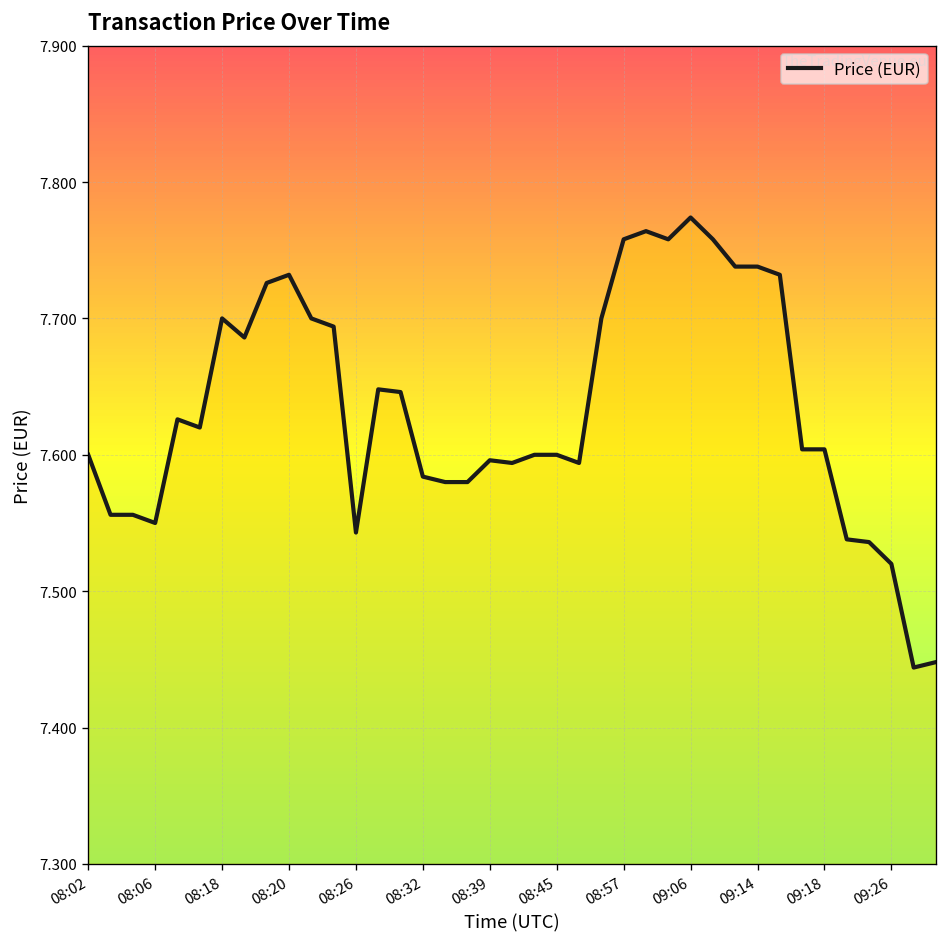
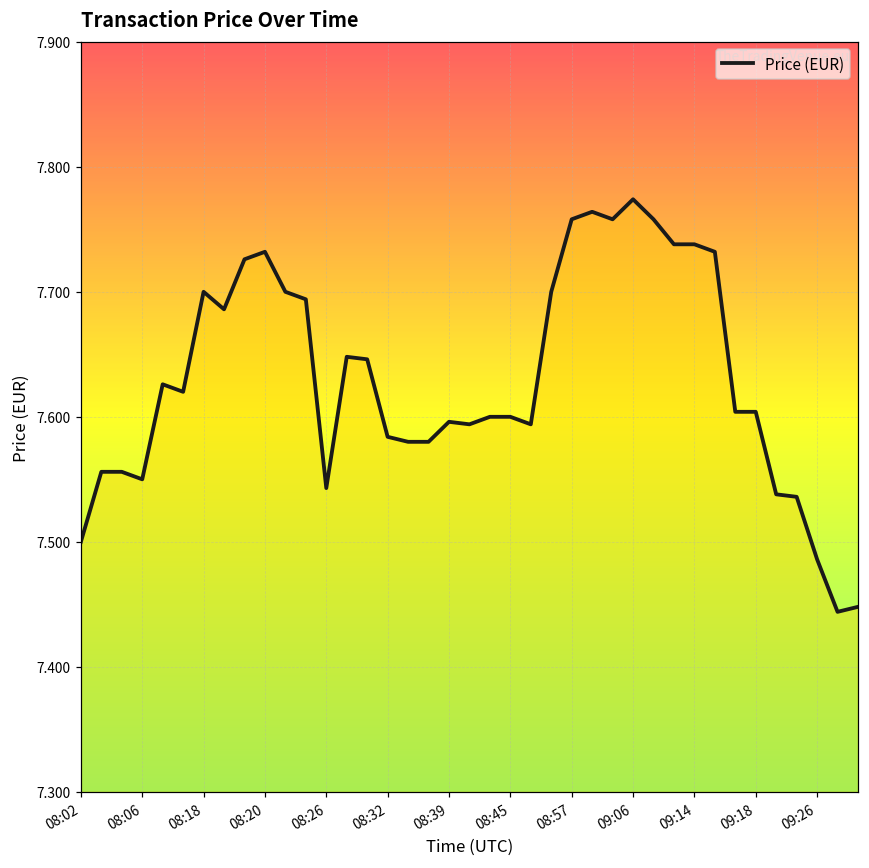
  {
-   "08:02": 7.6,
+   "08:02": 7.5,
    "08:06": 7.550,
    "08:26": 7.543,
    "08:39": 7.596,
    "08:57": 7.758,
    "09:06": 7.774,
-   "09:26": 7.520
+   "09:26": 7.486
  }
